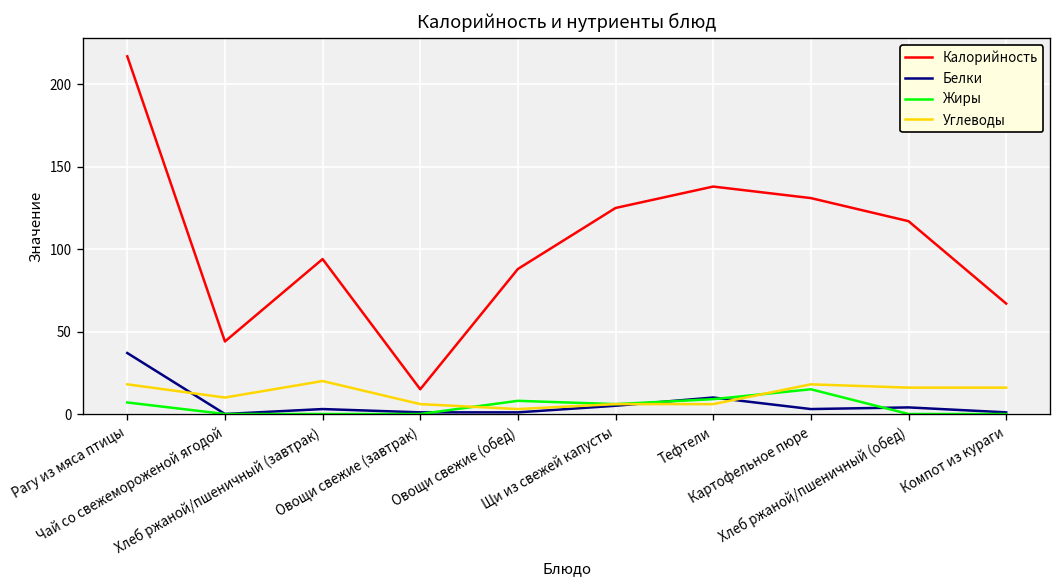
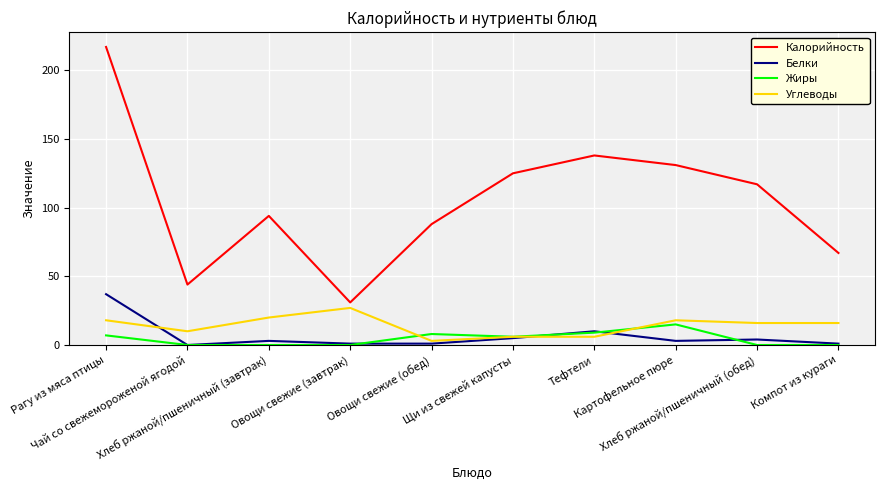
  {
    "Калорийность": {
      "Рагу из мяса птицы": 217,
      "Чай со свежемороженой ягодой": 44,
      "Хлеб ржаной/пшеничный (завтрак)": 94,
-     "Овощи свежие (завтрак)": 15,
+     "Овощи свежие (завтрак)": 31,
      "Овощи свежие (обед)": 88,
      "Щи из свежей капусты": 125,
      "Тефтели": 138,
      "Картофельное пюре": 131,
      "Хлеб ржаной/пшеничный (обед)": 117,
      "Компот из кураги": 67
    },
    "Белки": {
      "Рагу из мяса птицы": 37,
      "Хлеб ржаной/пшеничный (завтрак)": 3,
      "Овощи свежие (обед)": 1,
      "Картофельное пюре": 3,
      "Хлеб ржаной/пшеничный (обед)": 4
    },
    "Жиры": {
      "Рагу из мяса птицы": 7,
      "Хлеб ржаной/пшеничный (завтрак)": 0,
      "Овощи свежие (обед)": 8,
      "Картофельное пюре": 15,
      "Хлеб ржаной/пшеничный (обед)": 0
    },
    "Углеводы": {
      "Рагу из мяса птицы": 18,
      "Чай со свежемороженой ягодой": 10,
      "Хлеб ржаной/пшеничный (завтрак)": 20,
-     "Овощи свежие (завтрак)": 6,
+     "Овощи свежие (завтрак)": 27,
      "Овощи свежие (обед)": 3,
      "Тефтели": 6,
      "Картофельное пюре": 18,
      "Хлеб ржаной/пшеничный (обед)": 16,
      "Компот из кураги": 16
    }
  }
